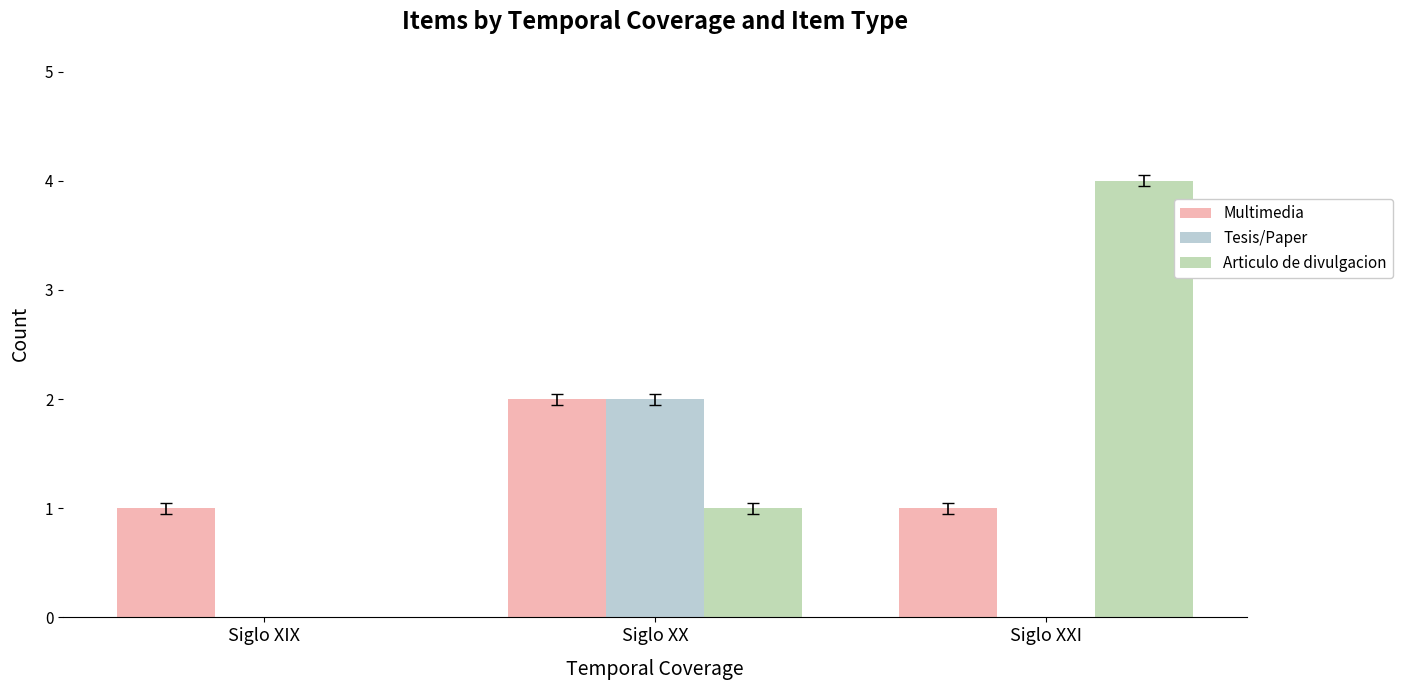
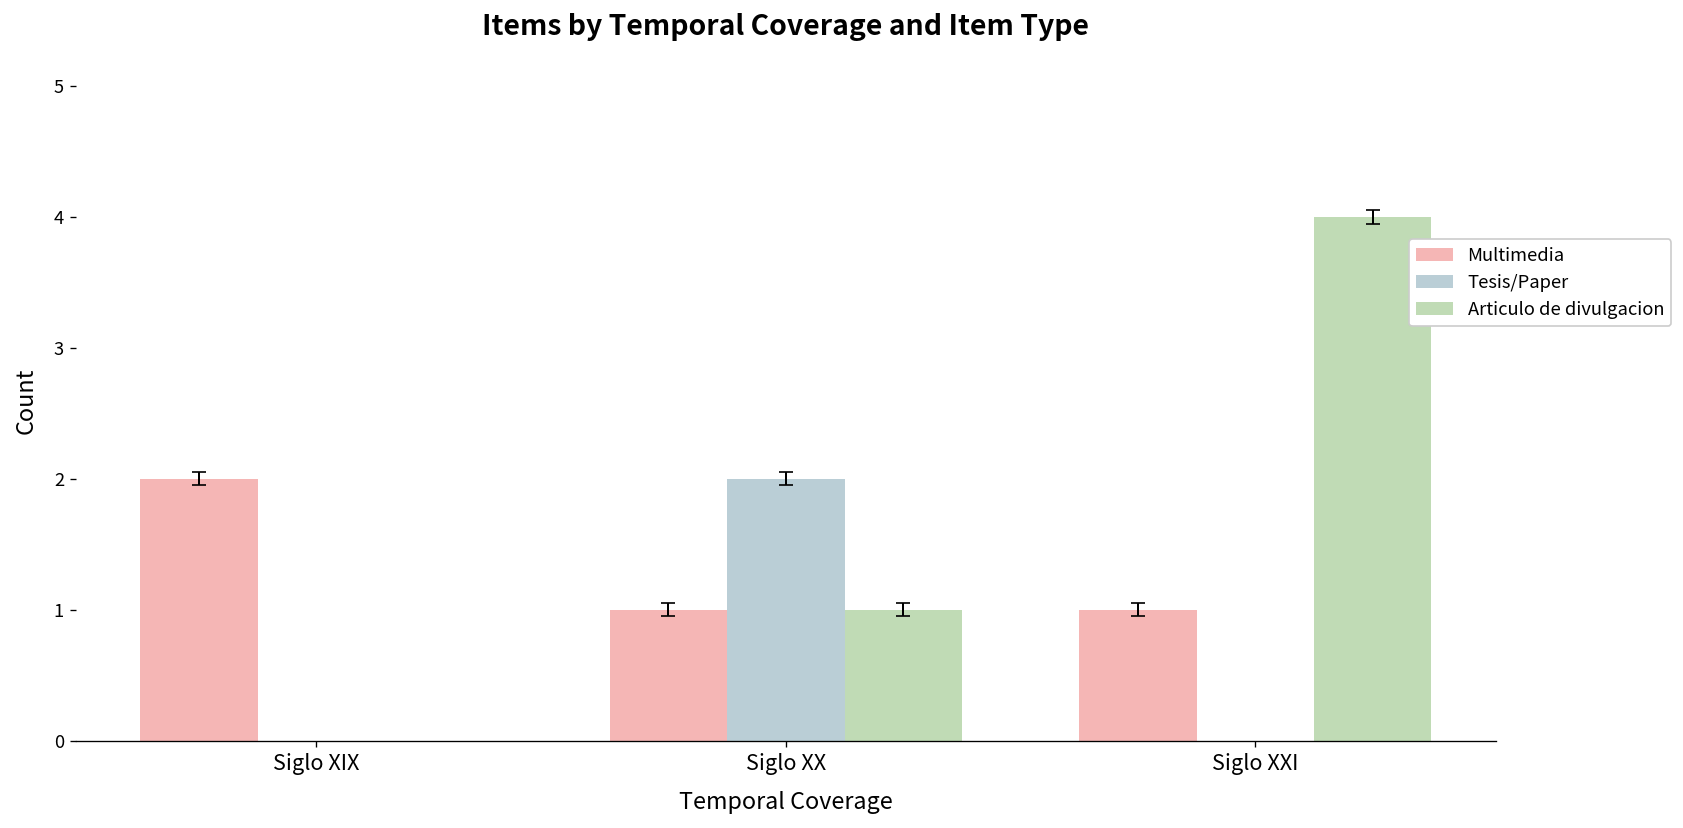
  {
    "Multimedia": {
-     "Siglo XIX": 1,
-     "Siglo XX": 2,
+     "Siglo XIX": 2,
+     "Siglo XX": 1,
      "Siglo XXI": 1
    }
  }
